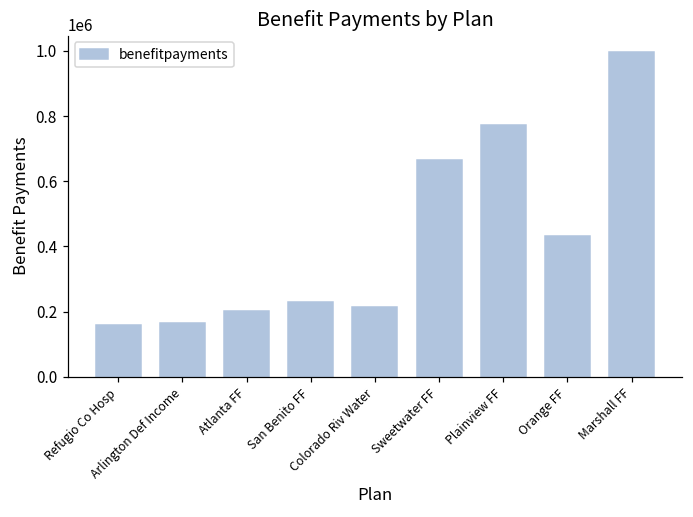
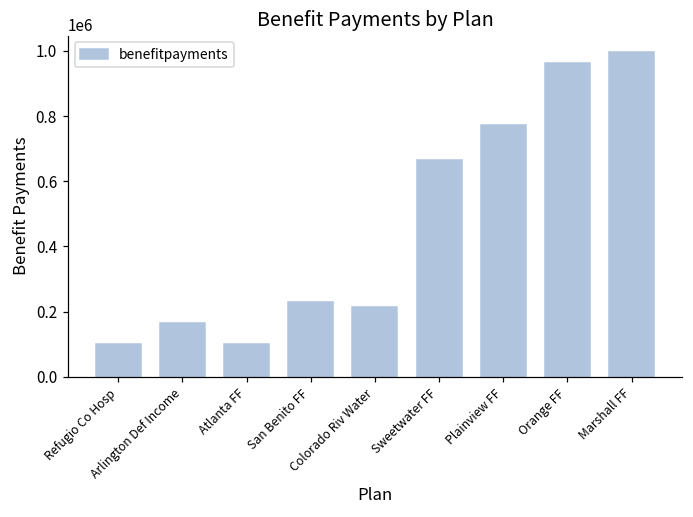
  {
-   "Refugio Co Hosp": 160000,
+   "Refugio Co Hosp": 100000,
    "Arlington Def Income": 170000,
-   "Atlanta FF": 200000,
+   "Atlanta FF": 100000,
    "San Benito FF": 230000,
    "Colorado Riv Water": 210000,
    "Sweetwater FF": 670000,
    "Plainview FF": 770000,
-   "Orange FF": 430000,
+   "Orange FF": 960000,
    "Marshall FF": 1000000
  }
